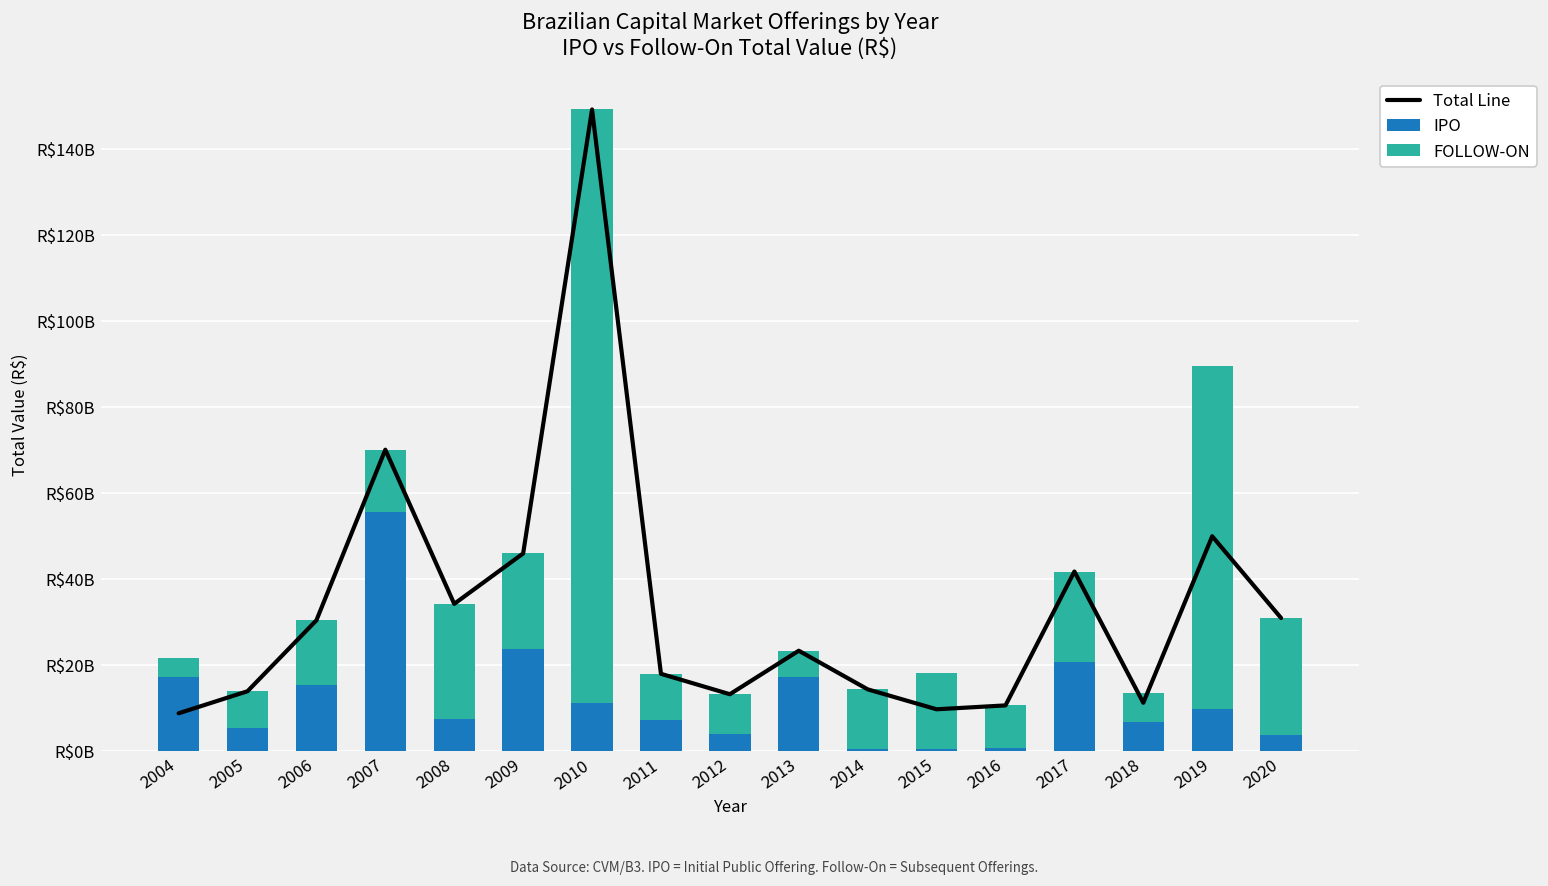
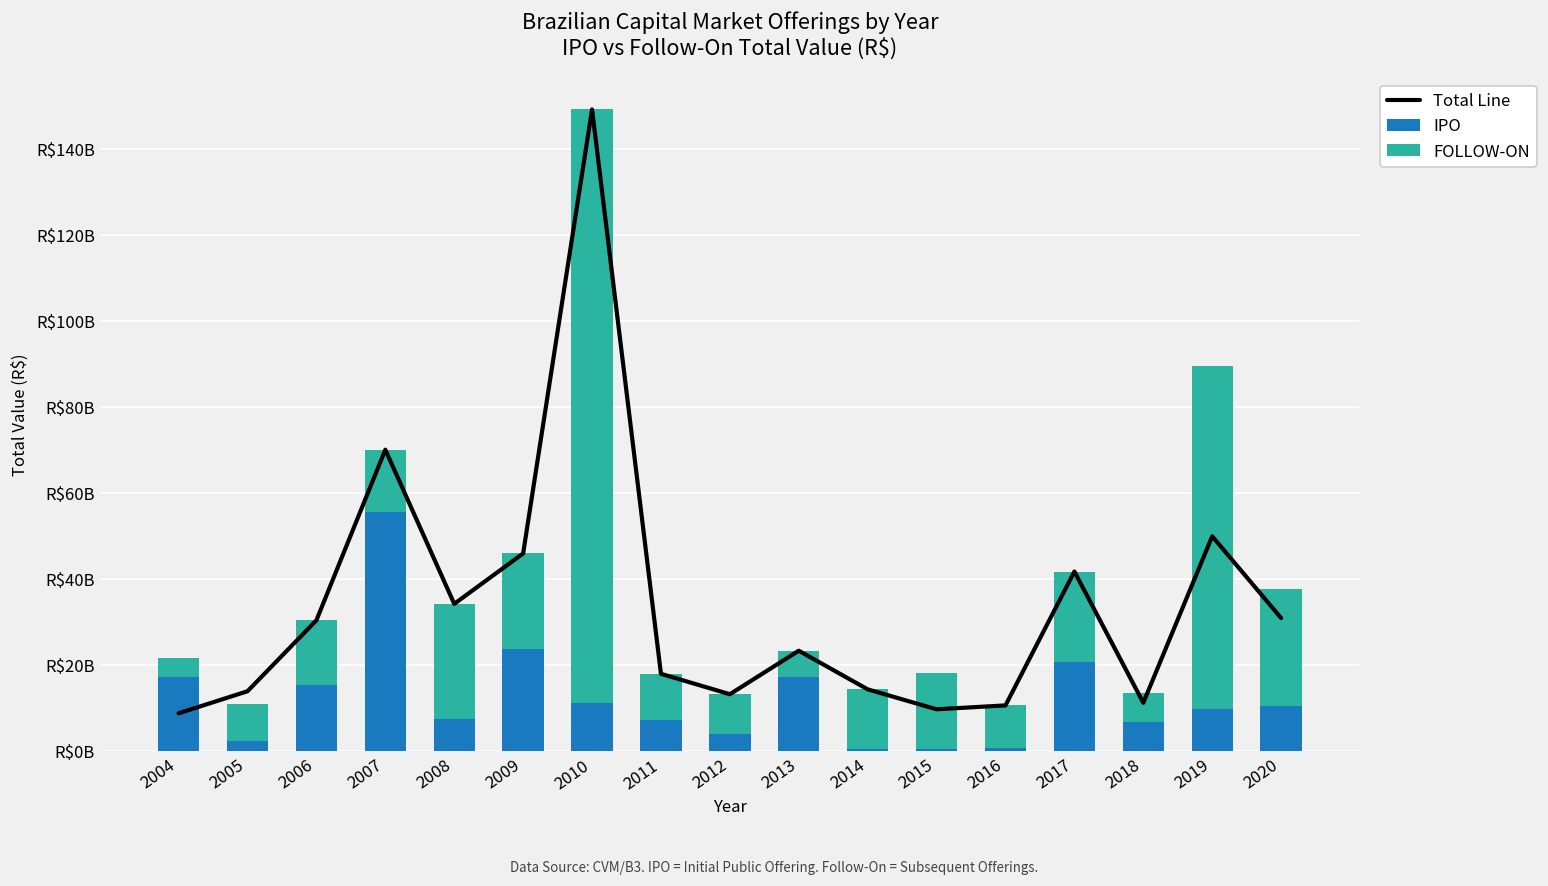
  {
    "Total Line": {
      "2004": "R$9000000000",
      "2005": "R$14000000000",
      "2006": "R$30000000000",
      "2007": "R$70000000000",
      "2008": "R$34000000000",
      "2009": "R$46000000000",
      "2010": "R$149000000000",
      "2011": "R$18000000000",
      "2012": "R$13000000000",
      "2013": "R$23000000000",
      "2014": "R$14000000000",
      "2015": "R$10000000000",
      "2016": "R$11000000000",
      "2017": "R$42000000000",
      "2018": "R$11000000000",
      "2019": "R$50000000000",
      "2020": "R$31000000000"
    },
    "IPO": {
      "2004": "R$17000000000",
-     "2005": "R$5000000000",
+     "2005": "R$2000000000",
      "2006": "R$15000000000",
      "2007": "R$56000000000",
      "2008": "R$7000000000",
      "2009": "R$24000000000",
      "2010": "R$11000000000",
      "2011": "R$7000000000",
      "2012": "R$4000000000",
      "2013": "R$17000000000",
      "2017": "R$21000000000",
      "2018": "R$7000000000",
      "2019": "R$10000000000",
-     "2020": "R$4000000000"
+     "2020": "R$10000000000"
    },
    "FOLLOW-ON": {
      "2004": "R$4000000000",
      "2005": "R$8000000000",
      "2006": "R$15000000000",
      "2007": "R$14000000000",
      "2008": "R$27000000000",
      "2009": "R$22000000000",
      "2010": "R$138000000000",
      "2011": "R$11000000000",
      "2012": "R$9000000000",
      "2013": "R$6000000000",
      "2014": "R$14000000000",
      "2015": "R$17000000000",
      "2016": "R$10000000000",
      "2017": "R$21000000000",
      "2018": "R$7000000000",
      "2019": "R$80000000000",
      "2020": "R$27000000000"
    }
  }
